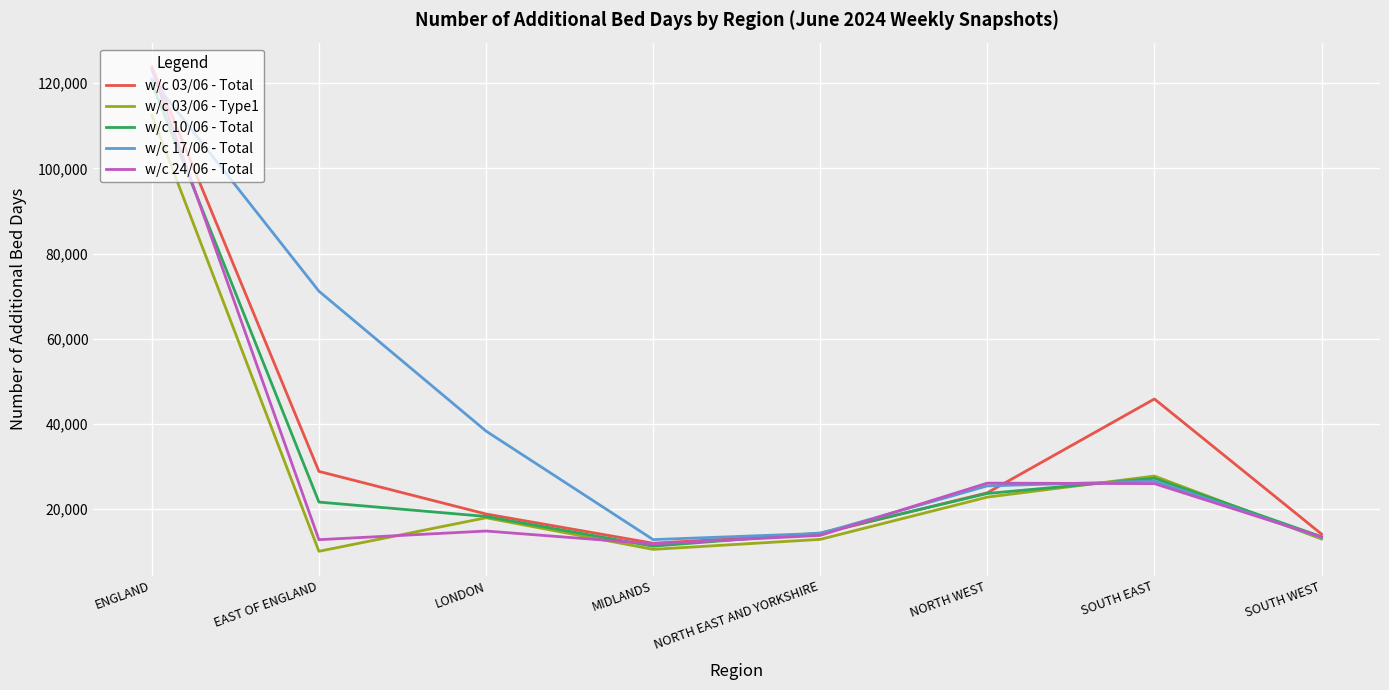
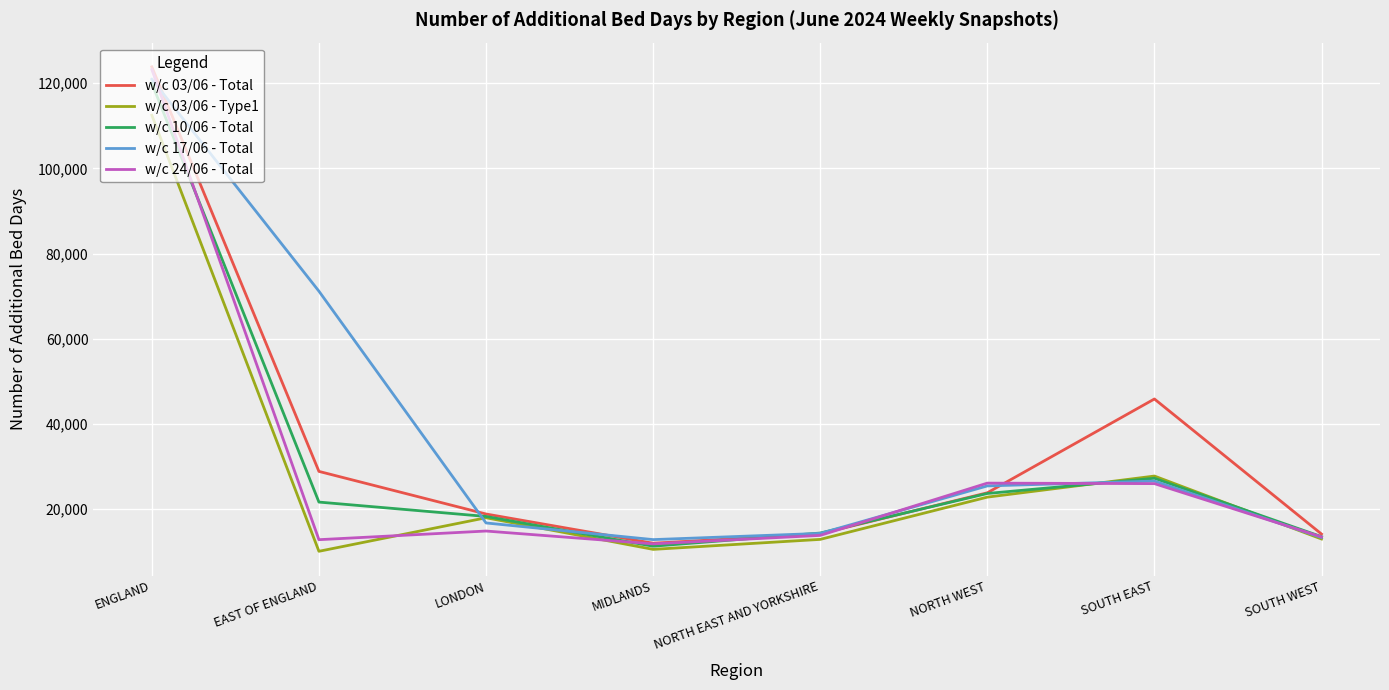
  {
    "w/c 03/06 - Total": {
      "EAST OF ENGLAND": "29,000",
      "SOUTH EAST": "46,000",
      "SOUTH WEST": "14,000"
    },
    "w/c 03/06 - Type1": {
      "EAST OF ENGLAND": "10,000",
      "MIDLANDS": "11,000",
      "NORTH EAST AND YORKSHIRE": "13,000",
      "NORTH WEST": "23,000"
    },
    "w/c 10/06 - Total": {
      "EAST OF ENGLAND": "22,000"
    },
    "w/c 17/06 - Total": {
      "EAST OF ENGLAND": "71,000",
-     "LONDON": "38,000",
+     "LONDON": "17,000",
      "MIDLANDS": "13,000",
      "NORTH WEST": "25,000"
    },
    "w/c 24/06 - Total": {
      "EAST OF ENGLAND": "13,000",
      "LONDON": "15,000",
      "NORTH WEST": "26,000"
    }
  }
